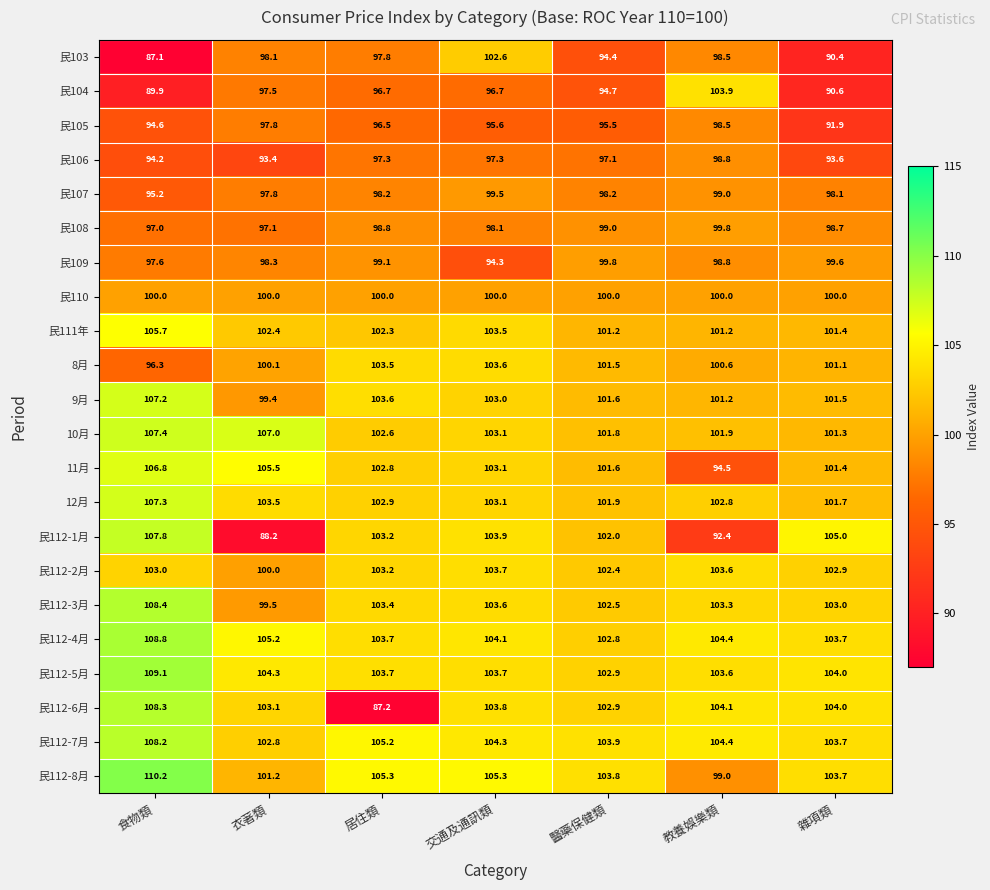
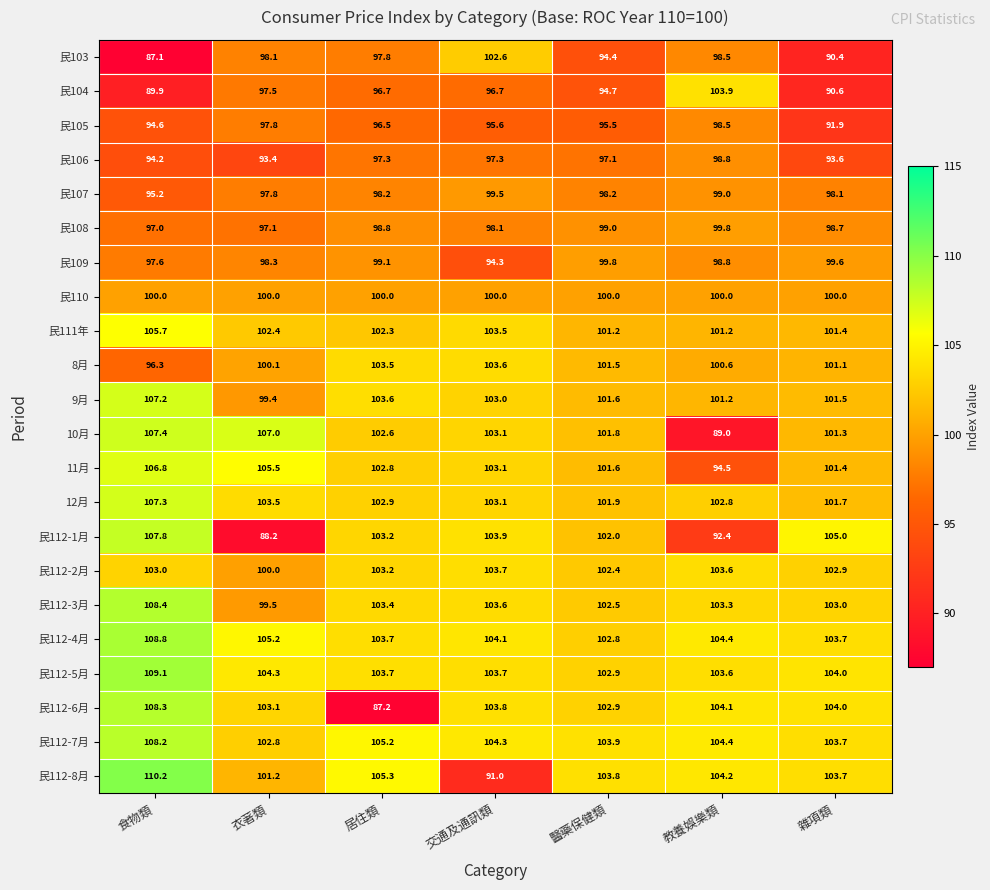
  {
    "民103": {
      "食物類": 87.1,
      "衣著類": 98.1,
      "居住類": 97.8,
      "交通及通訊類": 102.6,
      "醫藥保健類": 94.4,
      "教養娛樂類": 98.5,
      "雜項類": 90.4
    },
    "民104": {
      "食物類": 89.9,
      "衣著類": 97.5,
      "居住類": 96.7,
      "交通及通訊類": 96.7,
      "醫藥保健類": 94.7,
      "教養娛樂類": 103.9,
      "雜項類": 90.6
    },
    "民105": {
      "食物類": 94.6,
      "衣著類": 97.8,
      "居住類": 96.5,
      "交通及通訊類": 95.6,
      "醫藥保健類": 95.5,
      "教養娛樂類": 98.5,
      "雜項類": 91.9
    },
    "民106": {
      "食物類": 94.2,
      "衣著類": 93.4,
      "居住類": 97.3,
      "交通及通訊類": 97.3,
      "醫藥保健類": 97.1,
      "教養娛樂類": 98.8,
      "雜項類": 93.6
    },
    "民107": {
      "食物類": 95.2,
      "衣著類": 97.8,
      "居住類": 98.2,
      "交通及通訊類": 99.5,
      "醫藥保健類": 98.2,
      "教養娛樂類": 99.0,
      "雜項類": 98.1
    },
    "民108": {
      "食物類": 97.0,
      "衣著類": 97.1,
      "居住類": 98.8,
      "交通及通訊類": 98.1,
      "醫藥保健類": 99.0,
      "教養娛樂類": 99.8,
      "雜項類": 98.7
    },
    "民109": {
      "食物類": 97.6,
      "衣著類": 98.3,
      "居住類": 99.1,
      "交通及通訊類": 94.3,
      "醫藥保健類": 99.8,
      "教養娛樂類": 98.8,
      "雜項類": 99.6
    },
    "民110": {
      "食物類": 100.0,
      "衣著類": 100.0,
      "居住類": 100.0,
      "交通及通訊類": 100.0,
      "醫藥保健類": 100.0,
      "教養娛樂類": 100.0,
      "雜項類": 100.0
    },
    "民111年": {
      "食物類": 105.7,
      "衣著類": 102.4,
      "居住類": 102.3,
      "交通及通訊類": 103.5,
      "醫藥保健類": 101.2,
      "教養娛樂類": 101.2,
      "雜項類": 101.4
    },
    "8月": {
      "食物類": 96.3,
      "衣著類": 100.1,
      "居住類": 103.5,
      "交通及通訊類": 103.6,
      "醫藥保健類": 101.5,
      "教養娛樂類": 100.6,
      "雜項類": 101.1
    },
    "9月": {
      "食物類": 107.2,
      "衣著類": 99.4,
      "居住類": 103.6,
      "交通及通訊類": 103.0,
      "醫藥保健類": 101.6,
      "教養娛樂類": 101.2,
      "雜項類": 101.5
    },
    "10月": {
      "食物類": 107.4,
      "衣著類": 107.0,
      "居住類": 102.6,
      "交通及通訊類": 103.1,
      "醫藥保健類": 101.8,
-     "教養娛樂類": 101.9,
+     "教養娛樂類": 89.0,
      "雜項類": 101.3
    },
    "11月": {
      "食物類": 106.8,
      "衣著類": 105.5,
      "居住類": 102.8,
      "交通及通訊類": 103.1,
      "醫藥保健類": 101.6,
      "教養娛樂類": 94.5,
      "雜項類": 101.4
    },
    "12月": {
      "食物類": 107.3,
      "衣著類": 103.5,
      "居住類": 102.9,
      "交通及通訊類": 103.1,
      "醫藥保健類": 101.9,
      "教養娛樂類": 102.8,
      "雜項類": 101.7
    },
    "民112-1月": {
      "食物類": 107.8,
      "衣著類": 88.2,
      "居住類": 103.2,
      "交通及通訊類": 103.9,
      "醫藥保健類": 102.0,
      "教養娛樂類": 92.4,
      "雜項類": 105.0
    },
    "民112-2月": {
      "食物類": 103.0,
      "衣著類": 100.0,
      "居住類": 103.2,
      "交通及通訊類": 103.7,
      "醫藥保健類": 102.4,
      "教養娛樂類": 103.6,
      "雜項類": 102.9
    },
    "民112-3月": {
      "食物類": 108.4,
      "衣著類": 99.5,
      "居住類": 103.4,
      "交通及通訊類": 103.6,
      "醫藥保健類": 102.5,
      "教養娛樂類": 103.3,
      "雜項類": 103.0
    },
    "民112-4月": {
      "食物類": 108.8,
      "衣著類": 105.2,
      "居住類": 103.7,
      "交通及通訊類": 104.1,
      "醫藥保健類": 102.8,
      "教養娛樂類": 104.4,
      "雜項類": 103.7
    },
    "民112-5月": {
      "食物類": 109.1,
      "衣著類": 104.3,
      "居住類": 103.7,
      "交通及通訊類": 103.7,
      "醫藥保健類": 102.9,
      "教養娛樂類": 103.6,
      "雜項類": 104.0
    },
    "民112-6月": {
      "食物類": 108.3,
      "衣著類": 103.1,
      "居住類": 87.2,
      "交通及通訊類": 103.8,
      "醫藥保健類": 102.9,
      "教養娛樂類": 104.1,
      "雜項類": 104.0
    },
    "民112-7月": {
      "食物類": 108.2,
      "衣著類": 102.8,
      "居住類": 105.2,
      "交通及通訊類": 104.3,
      "醫藥保健類": 103.9,
      "教養娛樂類": 104.4,
      "雜項類": 103.7
    },
    "民112-8月": {
      "食物類": 110.2,
      "衣著類": 101.2,
      "居住類": 105.3,
-     "交通及通訊類": 105.3,
+     "交通及通訊類": 91.0,
      "醫藥保健類": 103.8,
-     "教養娛樂類": 99.0,
+     "教養娛樂類": 104.2,
      "雜項類": 103.7
    }
  }
